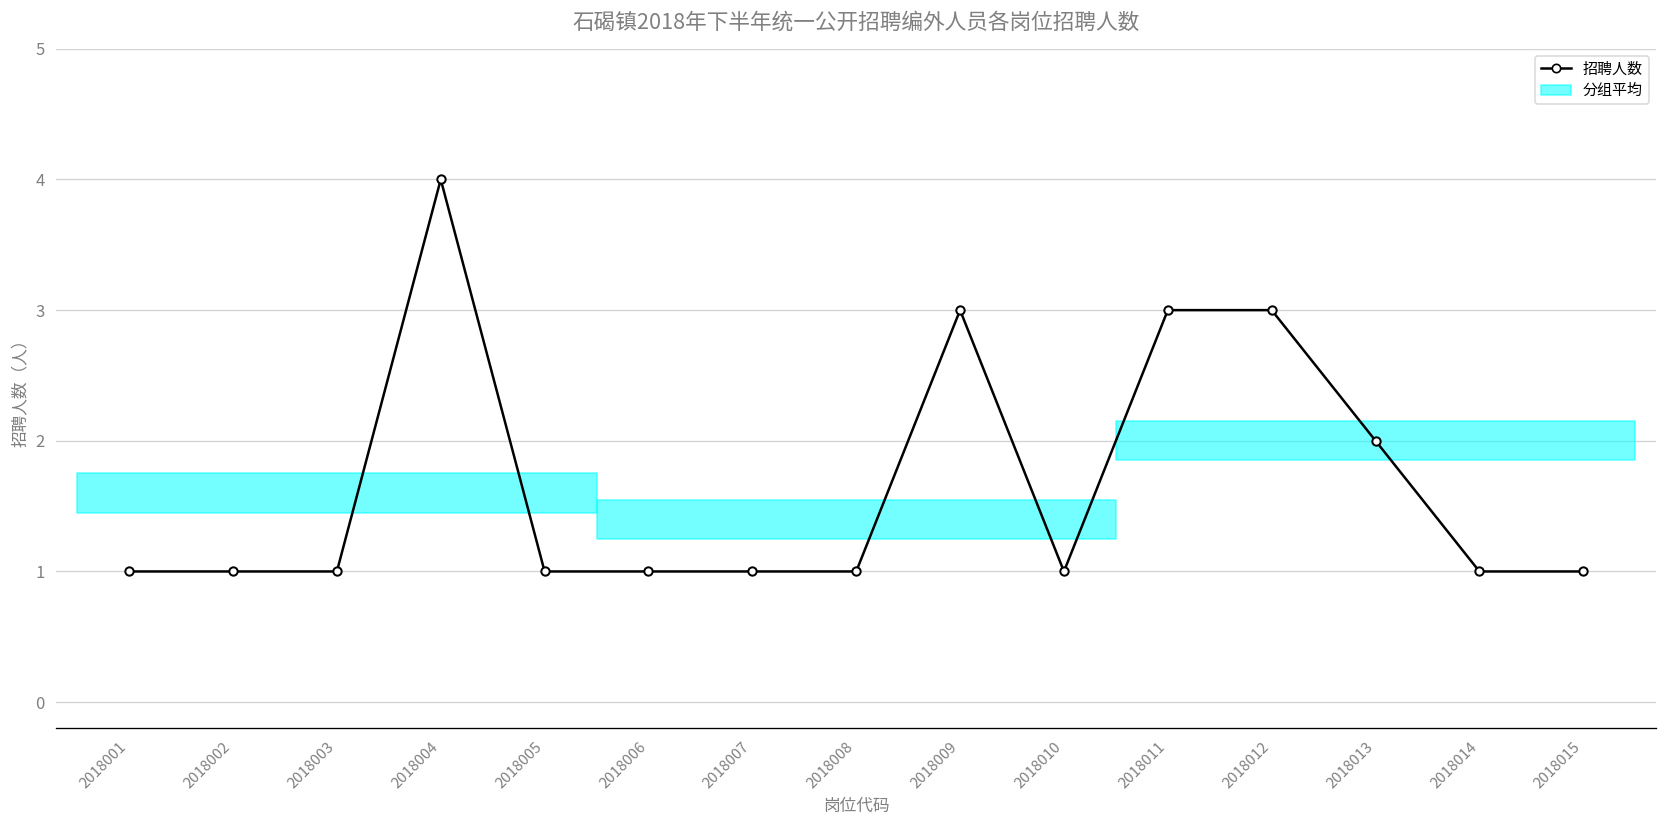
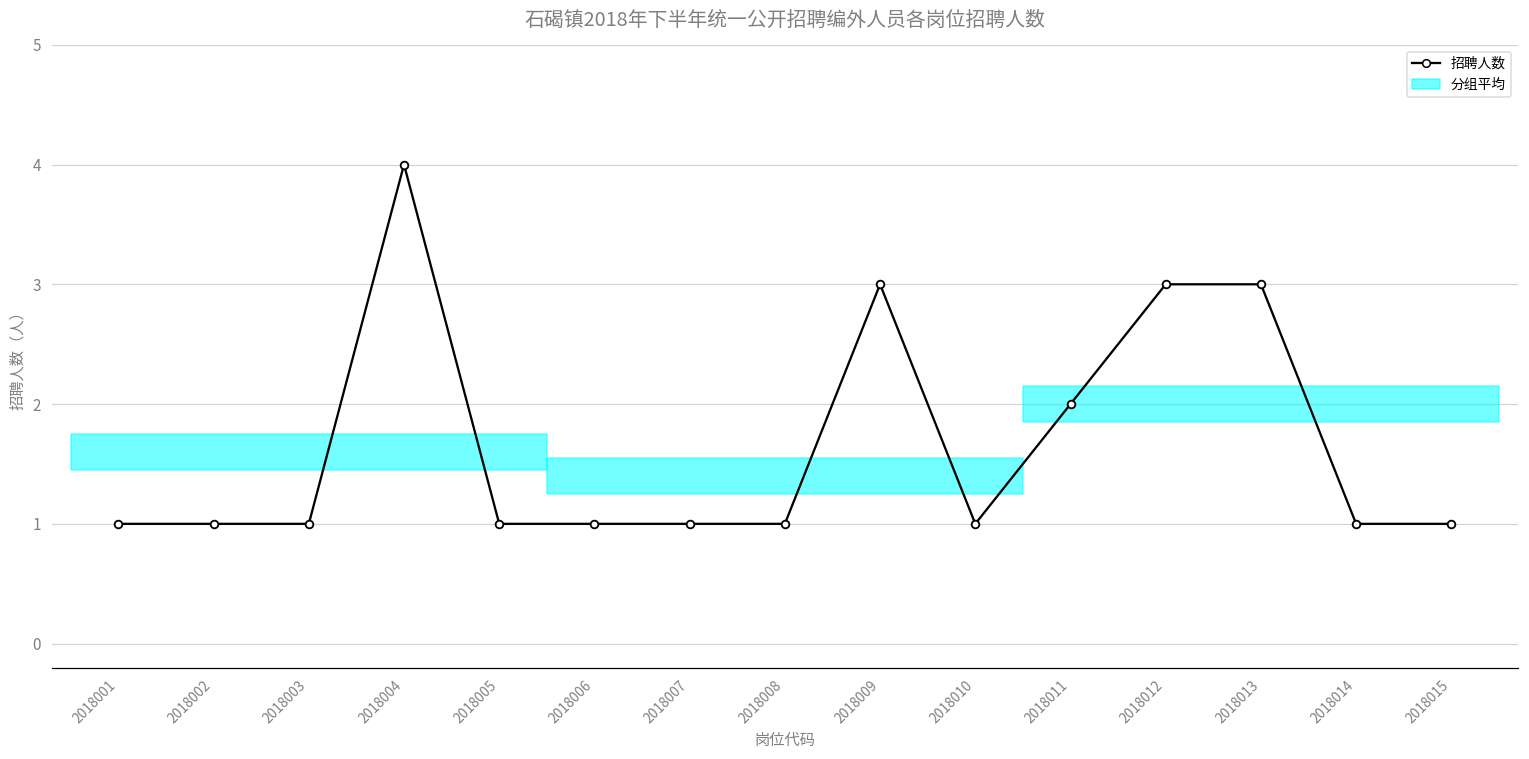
  {
    "招聘人数": {
      "2018001": 1,
      "2018002": 1,
      "2018003": 1,
      "2018004": 4,
      "2018005": 1,
      "2018006": 1,
      "2018007": 1,
      "2018008": 1,
      "2018009": 3,
      "2018010": 1,
-     "2018011": 3,
+     "2018011": 2,
      "2018012": 3,
-     "2018013": 2,
+     "2018013": 3,
      "2018014": 1,
      "2018015": 1
    }
  }
